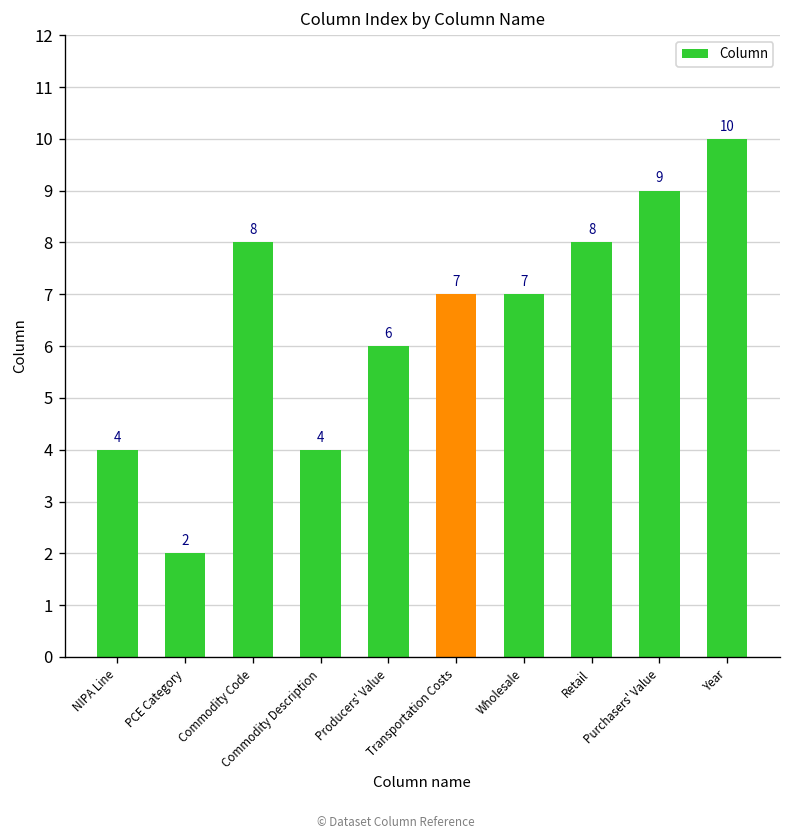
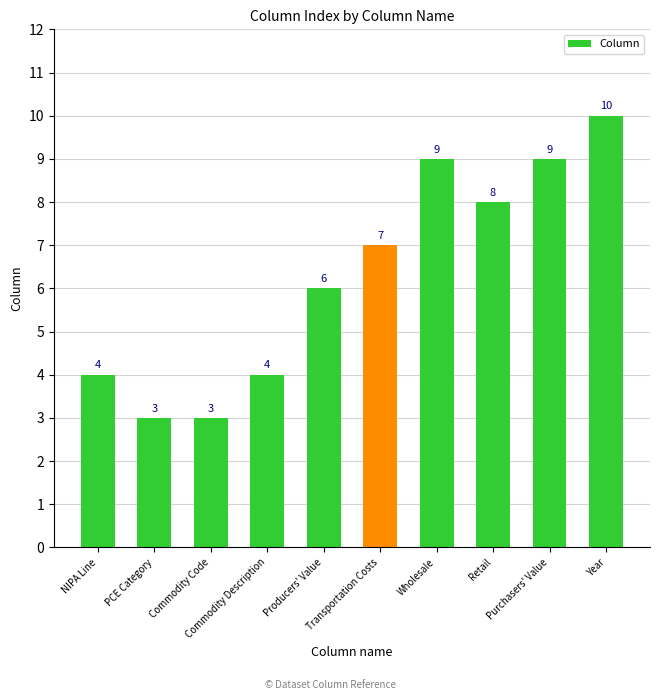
  {
    "NIPA Line": 4,
-   "PCE Category": 2,
-   "Commodity Code": 8,
+   "PCE Category": 3,
+   "Commodity Code": 3,
    "Commodity Description": 4,
    "Producers' Value": 6,
    "Transportation Costs": 7,
-   "Wholesale": 7,
+   "Wholesale": 9,
    "Retail": 8,
    "Purchasers' Value": 9,
    "Year": 10
  }
